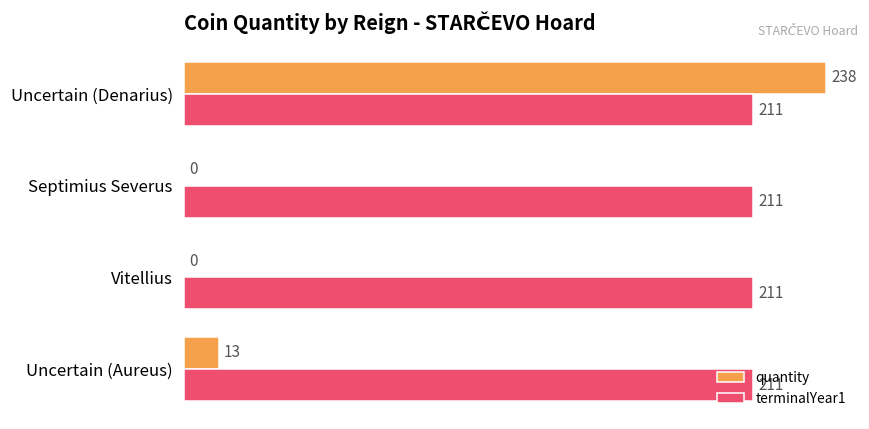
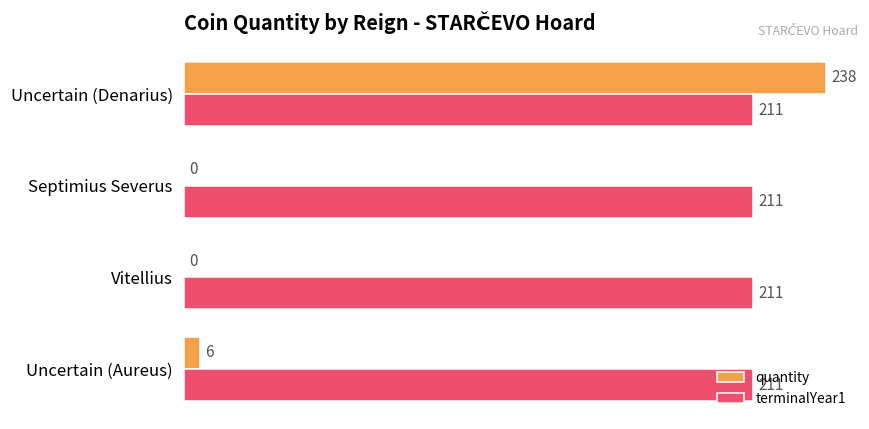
  {
    "quantity": {
      "Uncertain (Denarius)": 238,
      "Septimius Severus": 0,
      "Vitellius": 0,
-     "Uncertain (Aureus)": 13
+     "Uncertain (Aureus)": 6
    },
    "terminalYear1": {
      "Uncertain (Denarius)": 211,
      "Septimius Severus": 211,
      "Vitellius": 211,
      "Uncertain (Aureus)": 211
    }
  }
